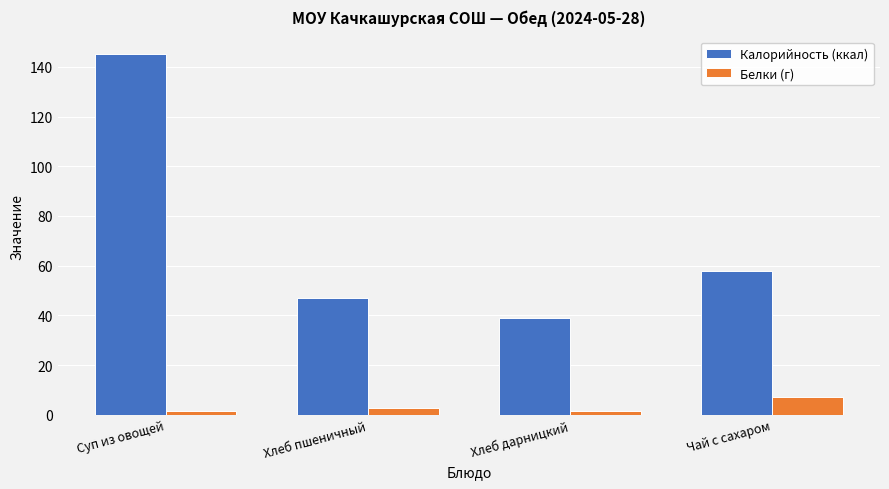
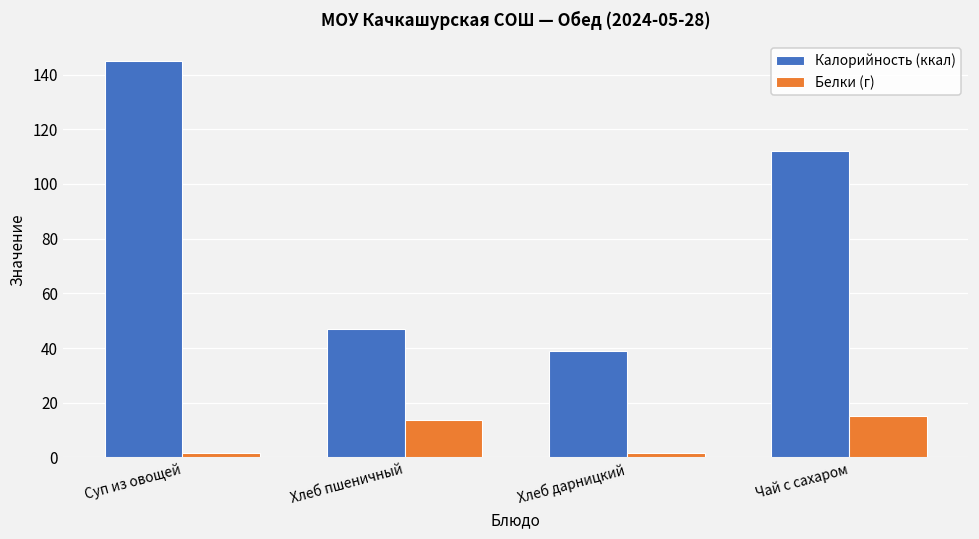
  {
    "Калорийность (ккал)": {
      "Суп из овощей": 145,
      "Хлеб пшеничный": 47,
      "Хлеб дарницкий": 39,
-     "Чай с сахаром": 58
+     "Чай с сахаром": 112
    },
    "Белки (г)": {
      "Суп из овощей": 2,
-     "Хлеб пшеничный": 3,
+     "Хлеб пшеничный": 14,
      "Хлеб дарницкий": 2,
-     "Чай с сахаром": 7
+     "Чай с сахаром": 15
    }
  }
